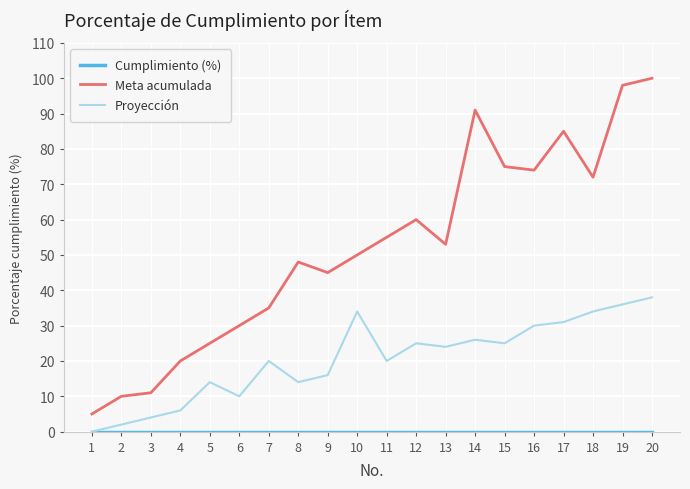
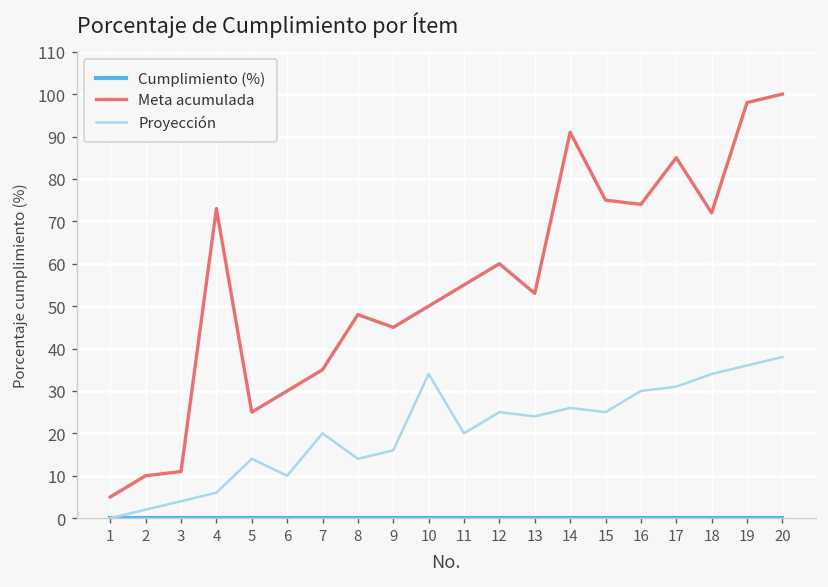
  {
    "Cumplimiento (%)": {
      "2": 0,
      "3": 0,
      "4": 0,
      "5": 0,
      "6": 0,
      "7": 0,
      "8": 0,
      "9": 0,
      "10": 0,
      "11": 0,
      "12": 0,
      "13": 0,
      "14": 0,
      "15": 0,
      "16": 0,
      "17": 0,
      "18": 0,
      "19": 0,
      "20": 0
    },
    "Meta acumulada": {
      "1": 5,
      "2": 10,
      "3": 11,
-     "4": 20,
+     "4": 73,
      "5": 25,
      "6": 30,
      "7": 35,
      "8": 48,
      "9": 45,
      "10": 50,
      "11": 55,
      "12": 60,
      "13": 53,
      "14": 91,
      "15": 75,
      "16": 74,
      "17": 85,
      "18": 72,
      "19": 98,
      "20": 100
    },
    "Proyección": {
      "2": 2,
      "3": 4,
      "4": 6,
      "5": 14,
      "6": 10,
      "7": 20,
      "8": 14,
      "9": 16,
      "10": 34,
      "11": 20,
      "12": 25,
      "13": 24,
      "14": 26,
      "15": 25,
      "16": 30,
      "17": 31,
      "18": 34,
      "19": 36,
      "20": 38
    }
  }
